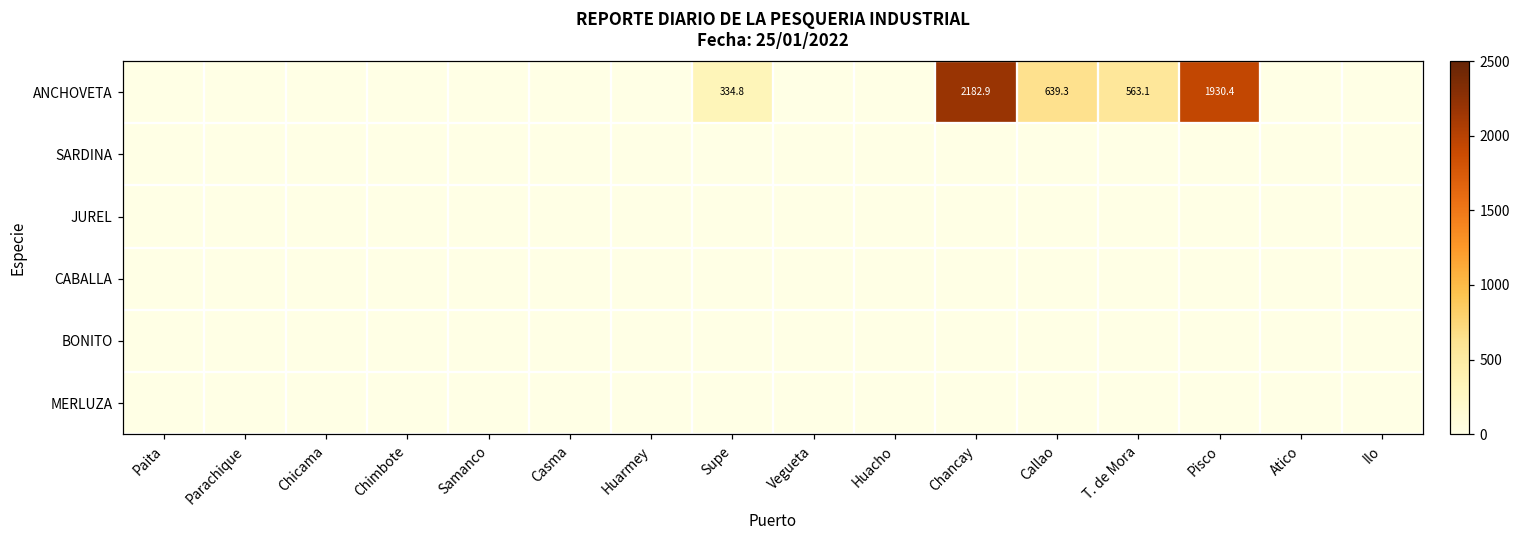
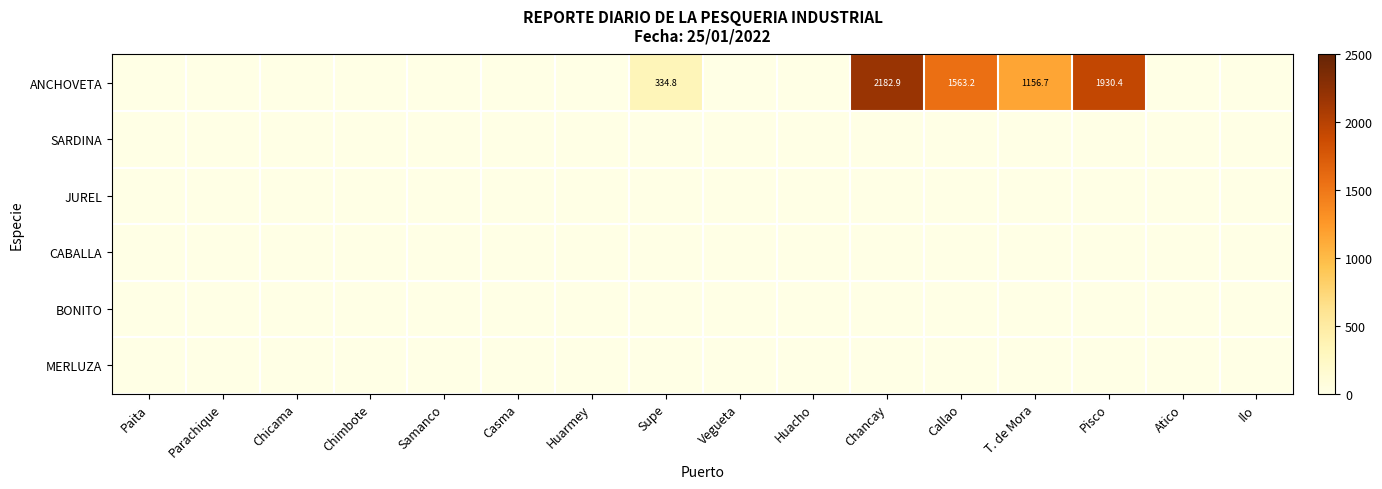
  {
    "ANCHOVETA": {
      "Supe": 334.8,
      "Chancay": 2182.9,
-     "Callao": 639.3,
-     "T. de Mora": 563.1,
+     "Callao": 1563.2,
+     "T. de Mora": 1156.7,
      "Pisco": 1930.4
    }
  }
